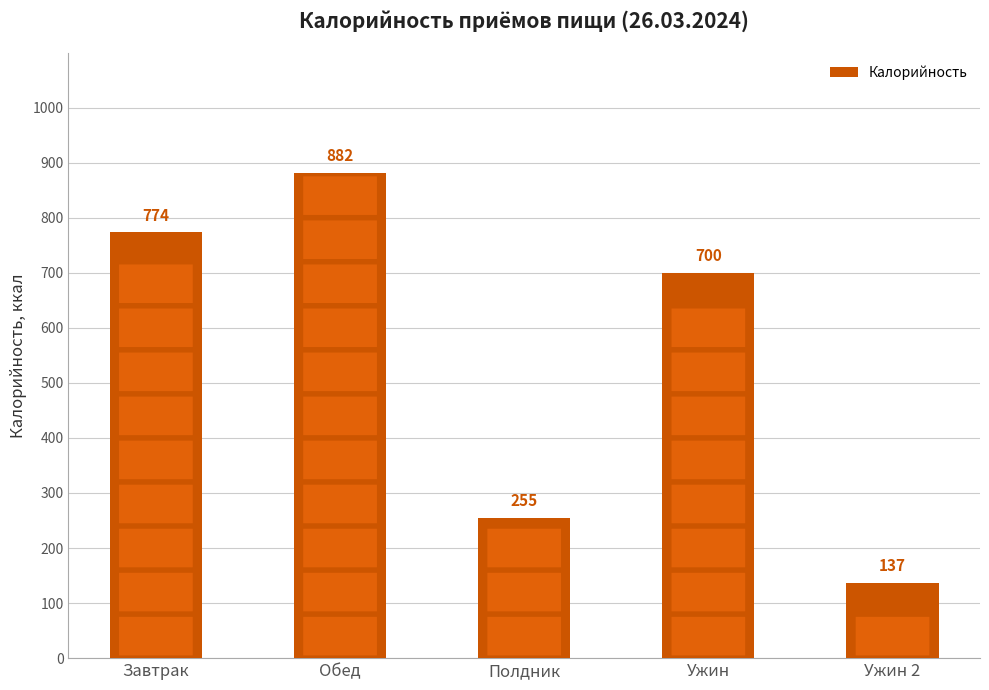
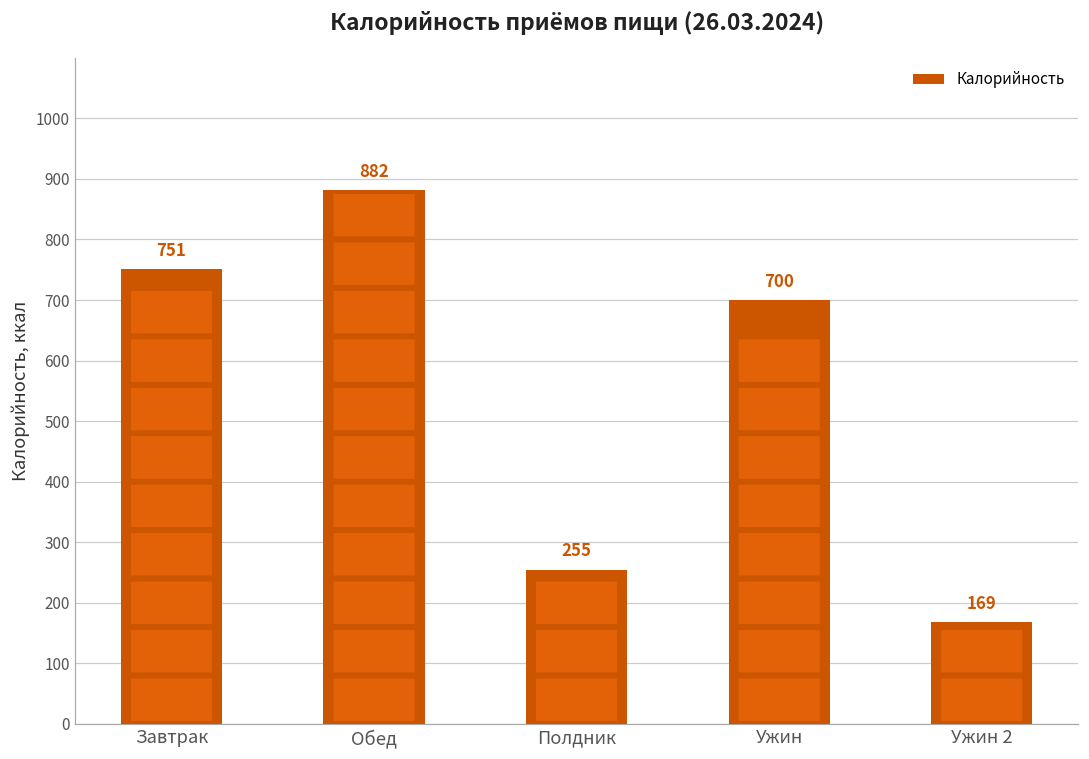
  {
-   "Завтрак": 774,
+   "Завтрак": 751,
    "Обед": 882,
    "Полдник": 255,
    "Ужин": 700,
-   "Ужин 2": 137
+   "Ужин 2": 169
  }
